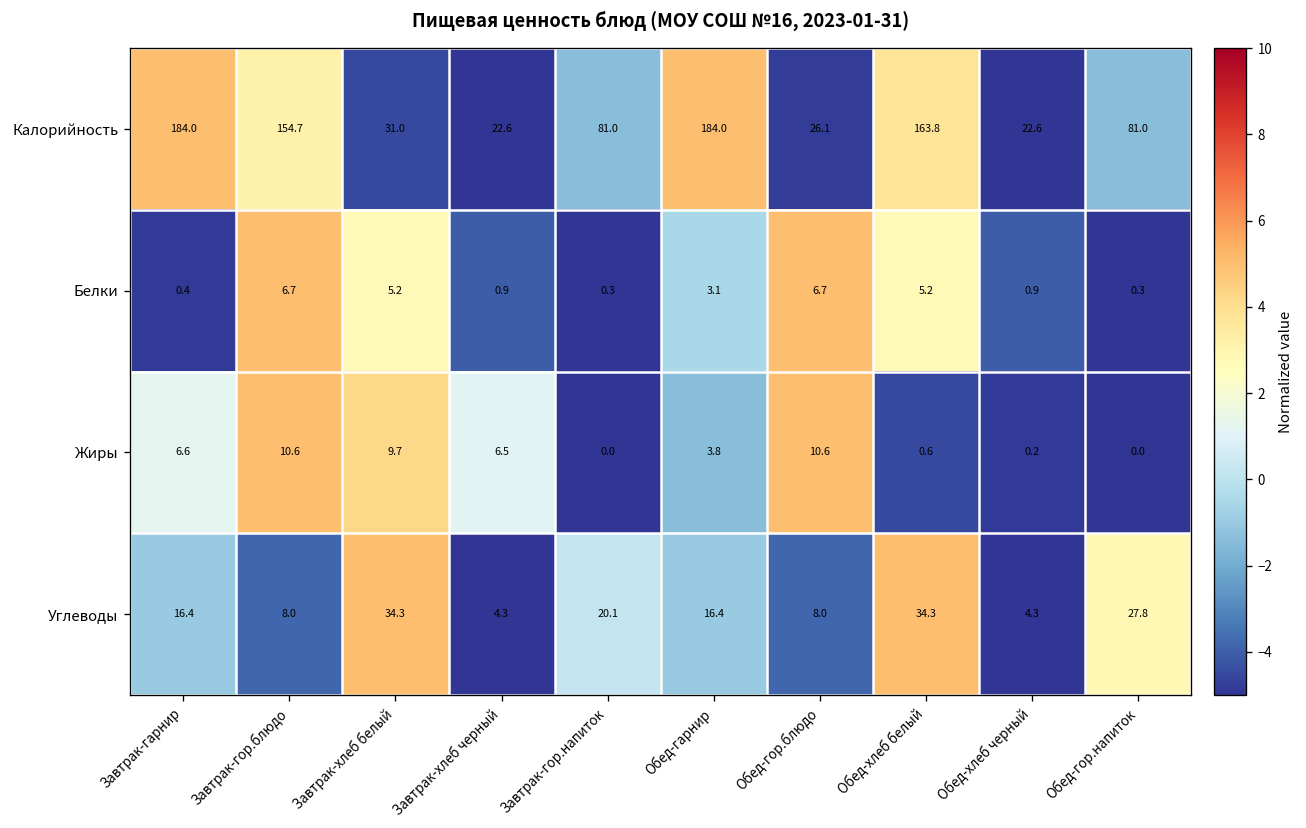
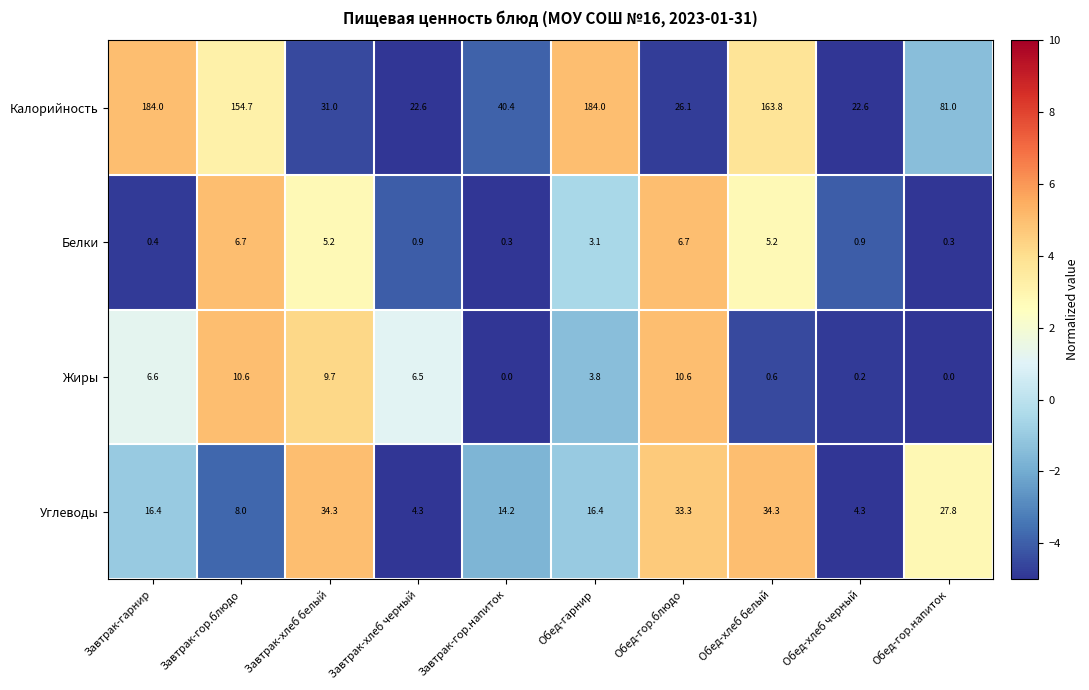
  {
    "Калорийность": {
      "Завтрак-гарнир": 184.0,
      "Завтрак-гор.блюдо": 154.7,
      "Завтрак-хлеб белый": 31.0,
      "Завтрак-хлеб черный": 22.6,
-     "Завтрак-гор.напиток": 81.0,
+     "Завтрак-гор.напиток": 40.4,
      "Обед-гарнир": 184.0,
      "Обед-гор.блюдо": 26.1,
      "Обед-хлеб белый": 163.8,
      "Обед-хлеб черный": 22.6,
      "Обед-гор.напиток": 81.0
    },
    "Белки": {
      "Завтрак-гарнир": 0.4,
      "Завтрак-гор.блюдо": 6.7,
      "Завтрак-хлеб белый": 5.2,
      "Завтрак-хлеб черный": 0.9,
      "Завтрак-гор.напиток": 0.3,
      "Обед-гарнир": 3.1,
      "Обед-гор.блюдо": 6.7,
      "Обед-хлеб белый": 5.2,
      "Обед-хлеб черный": 0.9,
      "Обед-гор.напиток": 0.3
    },
    "Жиры": {
      "Завтрак-гарнир": 6.6,
      "Завтрак-гор.блюдо": 10.6,
      "Завтрак-хлеб белый": 9.7,
      "Завтрак-хлеб черный": 6.5,
      "Завтрак-гор.напиток": 0.0,
      "Обед-гарнир": 3.8,
      "Обед-гор.блюдо": 10.6,
      "Обед-хлеб белый": 0.6,
      "Обед-хлеб черный": 0.2,
      "Обед-гор.напиток": 0.0
    },
    "Углеводы": {
      "Завтрак-гарнир": 16.4,
      "Завтрак-гор.блюдо": 8.0,
      "Завтрак-хлеб белый": 34.3,
      "Завтрак-хлеб черный": 4.3,
-     "Завтрак-гор.напиток": 20.1,
+     "Завтрак-гор.напиток": 14.2,
      "Обед-гарнир": 16.4,
-     "Обед-гор.блюдо": 8.0,
+     "Обед-гор.блюдо": 33.3,
      "Обед-хлеб белый": 34.3,
      "Обед-хлеб черный": 4.3,
      "Обед-гор.напиток": 27.8
    }
  }
